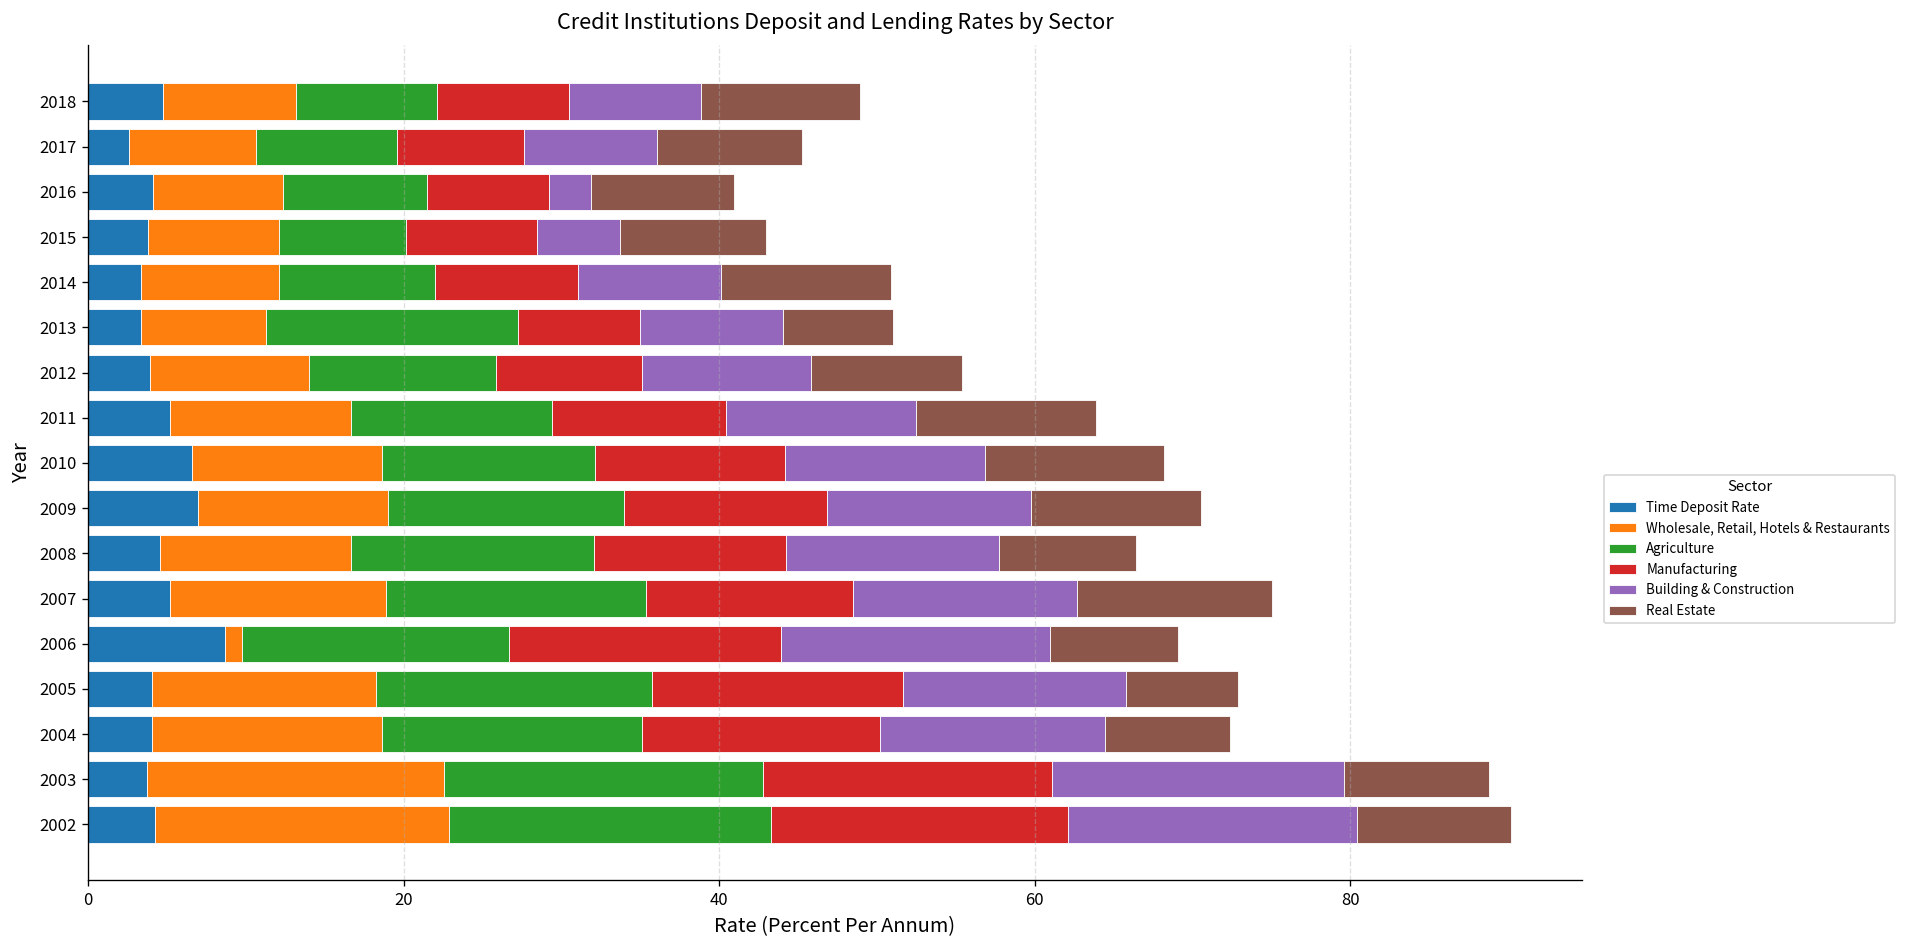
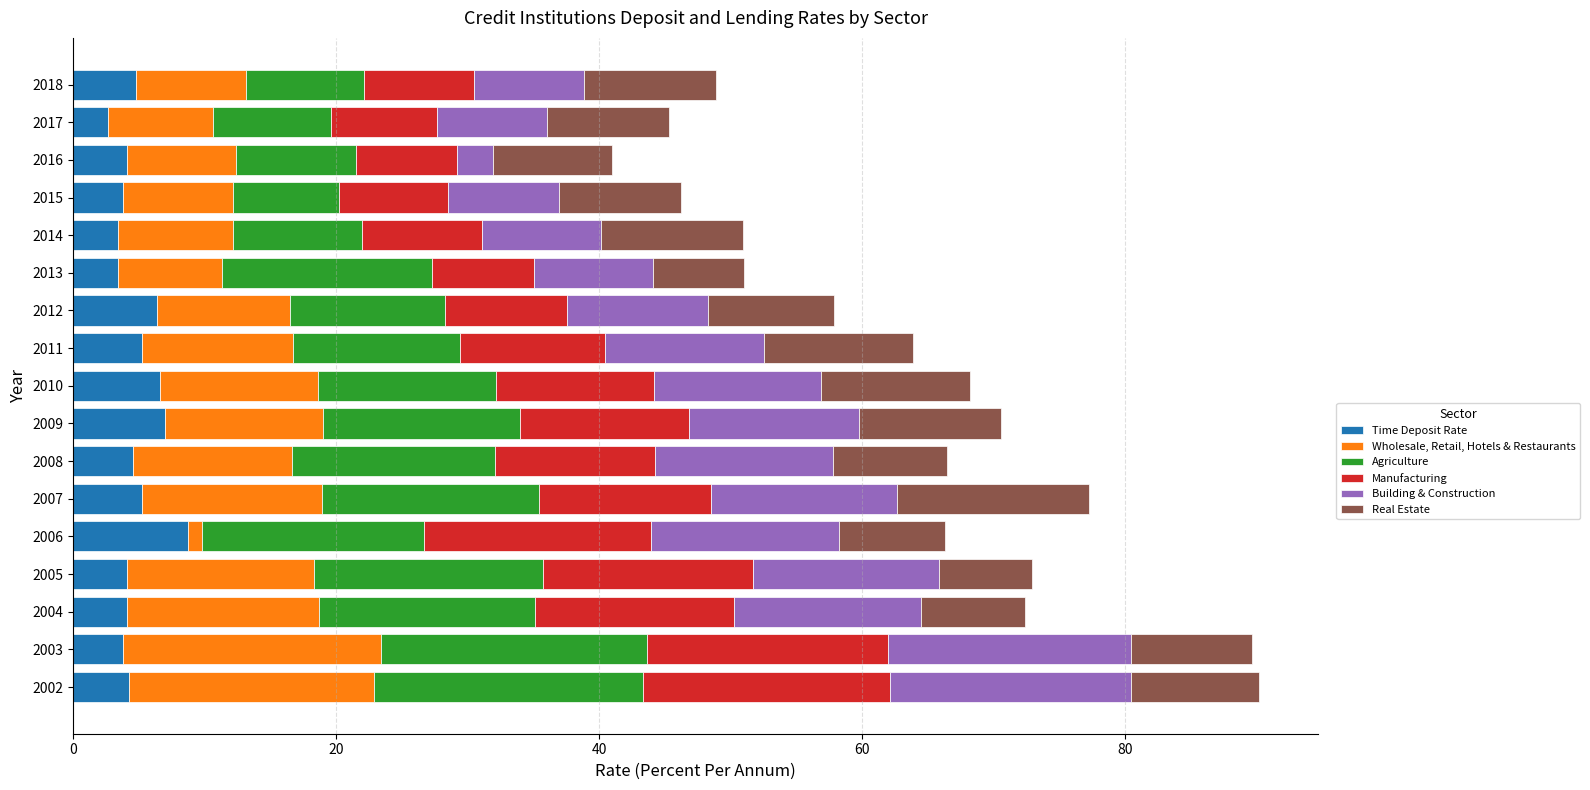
  {
    "Time Deposit Rate": {
      "2018": 4.7,
      "2017": 2.6,
      "2016": 4.1,
      "2015": 3.8,
      "2014": 3.4,
      "2013": 3.4,
-     "2012": 3.9,
+     "2012": 6.4,
      "2011": 5.2,
      "2010": 6.6,
      "2009": 7.0,
      "2008": 4.5,
      "2007": 5.2,
      "2006": 8.7,
      "2005": 4.1,
      "2004": 4.0,
      "2003": 3.7,
      "2002": 4.2
    },
    "Wholesale, Retail, Hotels & Restaurants": {
      "2018": 8.4,
      "2017": 8.0,
      "2016": 8.3,
      "2015": 8.3,
      "2014": 8.7,
      "2013": 7.9,
      "2012": 10.1,
      "2011": 11.5,
      "2010": 12.0,
      "2009": 12.0,
      "2008": 12.1,
      "2007": 13.6,
      "2006": 1.0,
      "2005": 14.2,
      "2004": 14.6,
-     "2003": 18.8,
+     "2003": 19.7,
      "2002": 18.6
    },
    "Agriculture": {
      "2018": 9.0,
      "2017": 9.0,
      "2016": 9.1,
      "2015": 8.0,
      "2014": 9.9,
      "2013": 16.0,
      "2012": 11.8,
      "2011": 12.7,
      "2010": 13.5,
      "2009": 14.9,
      "2008": 15.4,
      "2007": 16.5,
      "2006": 16.9,
      "2005": 17.4,
      "2004": 16.4,
      "2003": 20.2,
      "2002": 20.4
    },
    "Manufacturing": {
      "2018": 8.4,
      "2017": 8.0,
      "2016": 7.7,
      "2015": 8.3,
      "2014": 9.1,
      "2013": 7.7,
      "2012": 9.3,
      "2011": 11.0,
      "2010": 12.0,
      "2009": 12.9,
      "2008": 12.2,
      "2007": 13.1,
      "2006": 17.3,
      "2005": 16.0,
      "2004": 15.1,
      "2003": 18.3,
      "2002": 18.8
    },
    "Building & Construction": {
      "2018": 8.4,
      "2017": 8.4,
      "2016": 2.7,
-     "2015": 5.2,
+     "2015": 8.5,
      "2014": 9.1,
      "2013": 9.1,
      "2012": 10.7,
      "2011": 12.1,
      "2010": 12.7,
      "2009": 12.9,
      "2008": 13.5,
      "2007": 14.1,
-     "2006": 17.0,
+     "2006": 14.3,
      "2005": 14.1,
      "2004": 14.2,
      "2003": 18.5,
      "2002": 18.3
    },
    "Real Estate": {
      "2018": 10.0,
      "2017": 9.2,
      "2016": 9.1,
      "2015": 9.3,
      "2014": 10.8,
      "2013": 7.0,
      "2012": 9.6,
      "2011": 11.4,
      "2010": 11.4,
      "2009": 10.8,
      "2008": 8.7,
-     "2007": 12.4,
+     "2007": 14.6,
      "2006": 8.1,
      "2005": 7.1,
      "2004": 7.9,
      "2003": 9.2,
      "2002": 9.7
    }
  }
